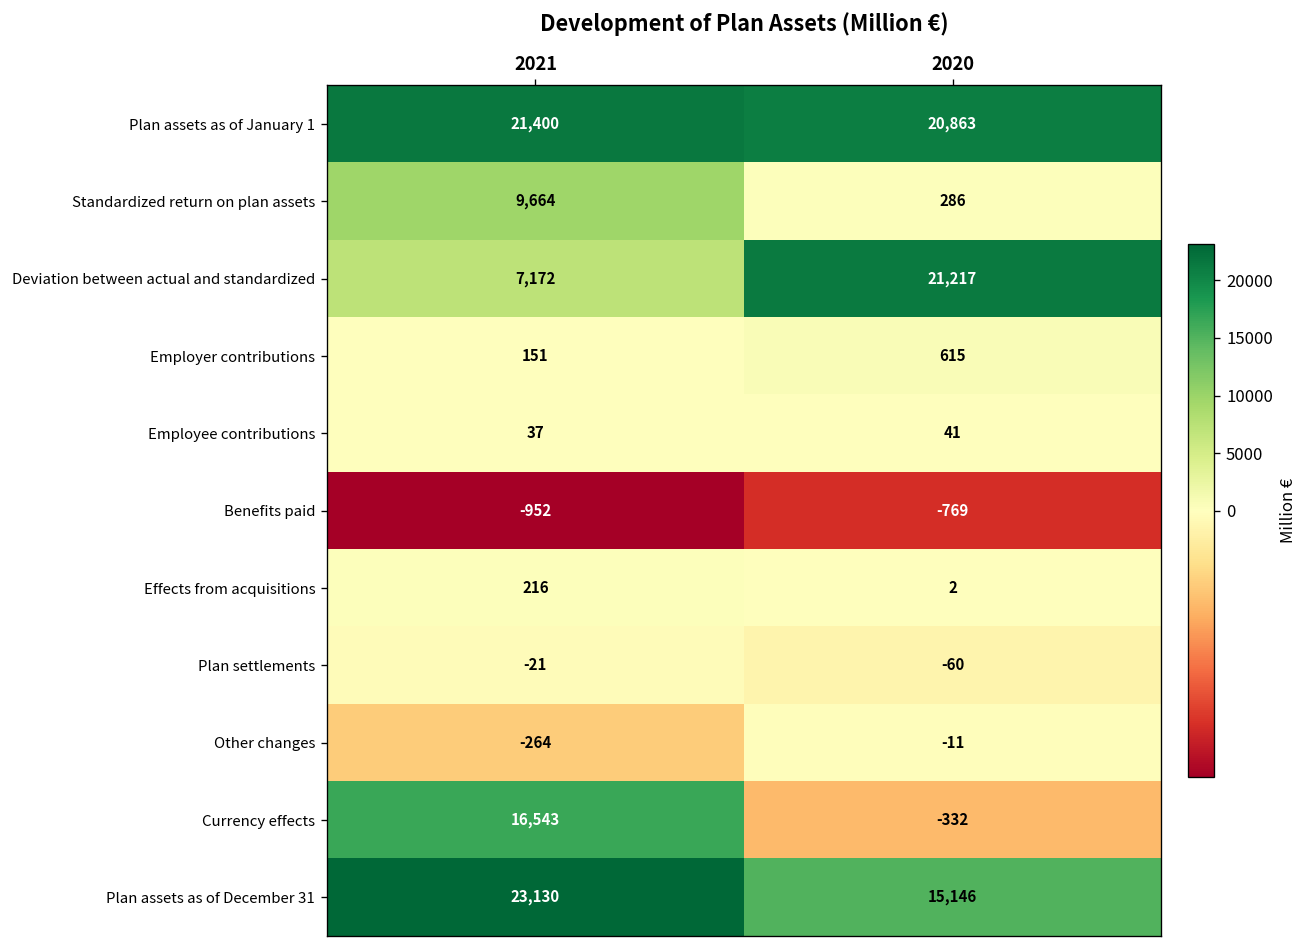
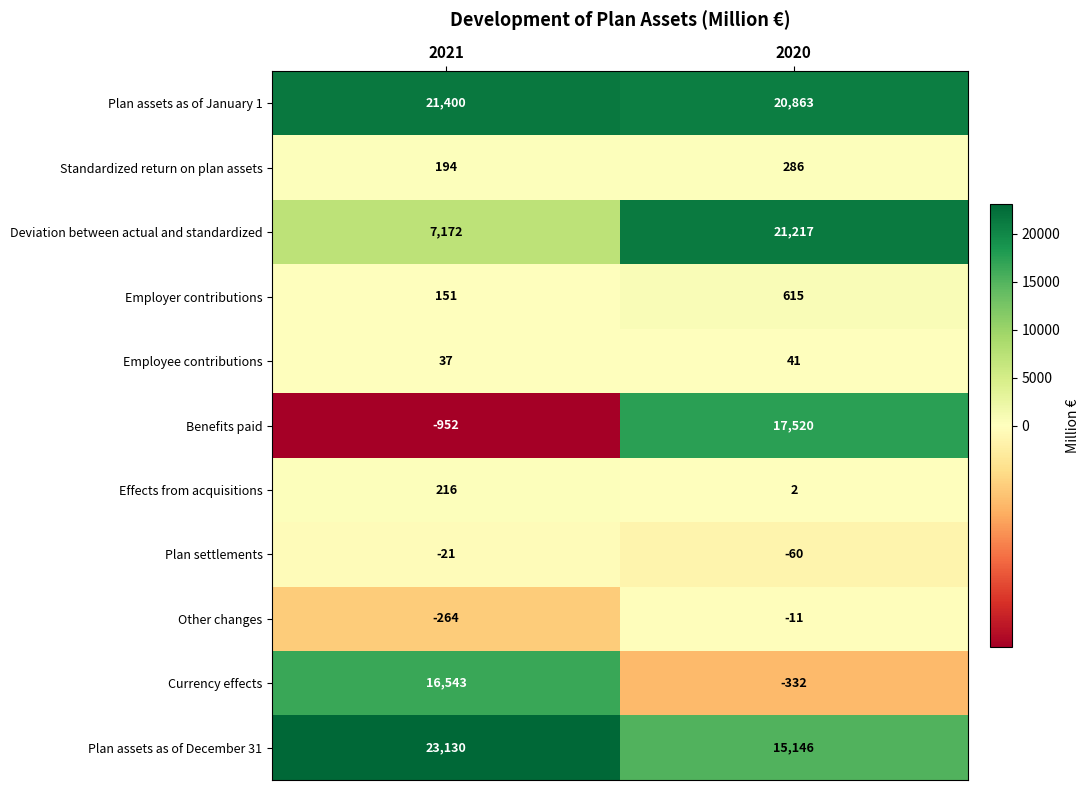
  {
    "Plan assets as of January 1": {
      "2021": "21,400",
      "2020": "20,863"
    },
    "Standardized return on plan assets": {
-     "2021": "9,664",
+     "2021": "194",
      "2020": "286"
    },
    "Deviation between actual and standardized": {
      "2021": "7,172",
      "2020": "21,217"
    },
    "Employer contributions": {
      "2021": "151",
      "2020": "615"
    },
    "Employee contributions": {
      "2021": "37",
      "2020": "41"
    },
    "Benefits paid": {
      "2021": "-952",
-     "2020": "-769"
+     "2020": "17,520"
    },
    "Effects from acquisitions": {
      "2021": "216",
      "2020": "2"
    },
    "Plan settlements": {
      "2021": "-21",
      "2020": "-60"
    },
    "Other changes": {
      "2021": "-264",
      "2020": "-11"
    },
    "Currency effects": {
      "2021": "16,543",
      "2020": "-332"
    },
    "Plan assets as of December 31": {
      "2021": "23,130",
      "2020": "15,146"
    }
  }
